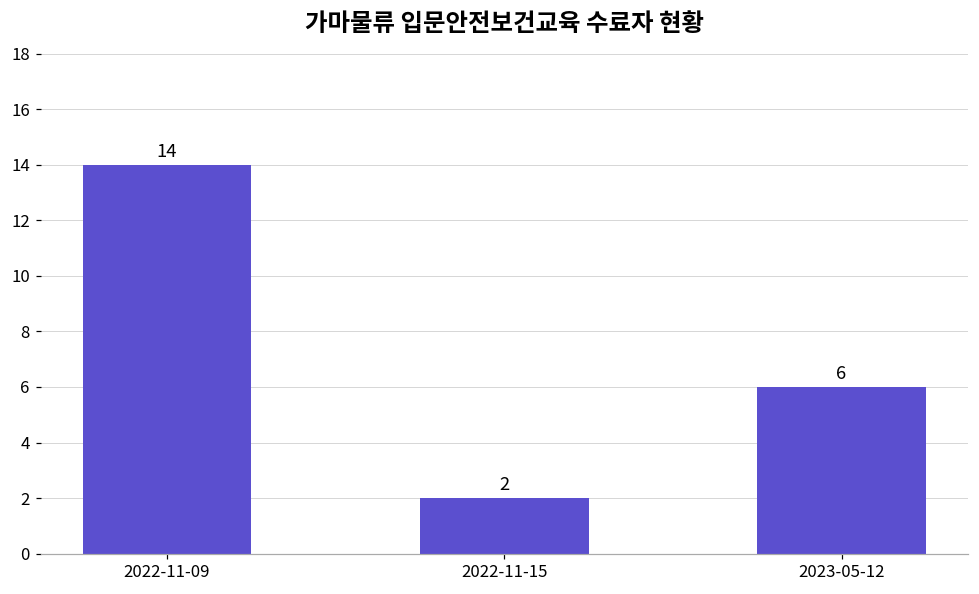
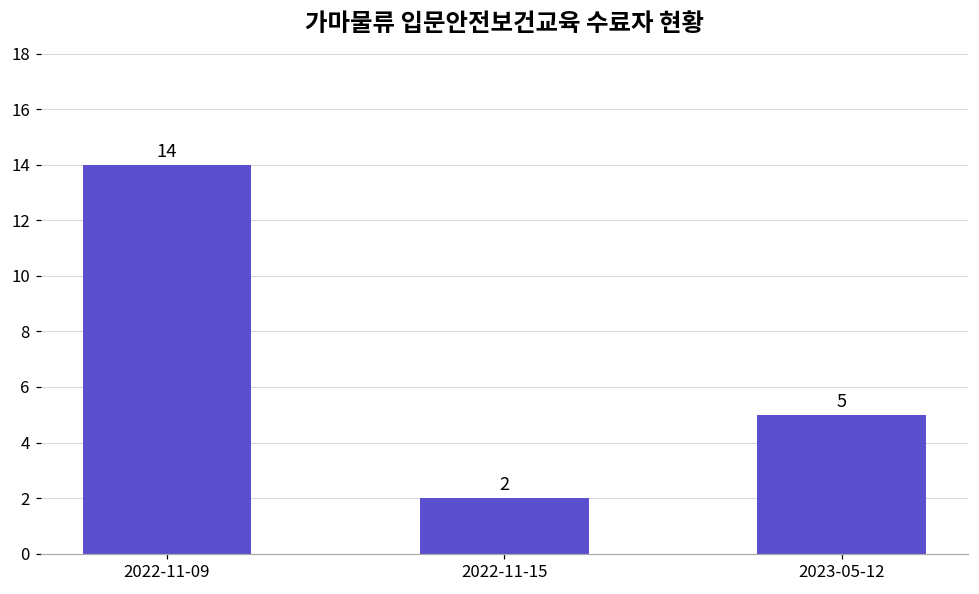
  {
    "2022-11-09": 14,
    "2022-11-15": 2,
-   "2023-05-12": 6
+   "2023-05-12": 5
  }
